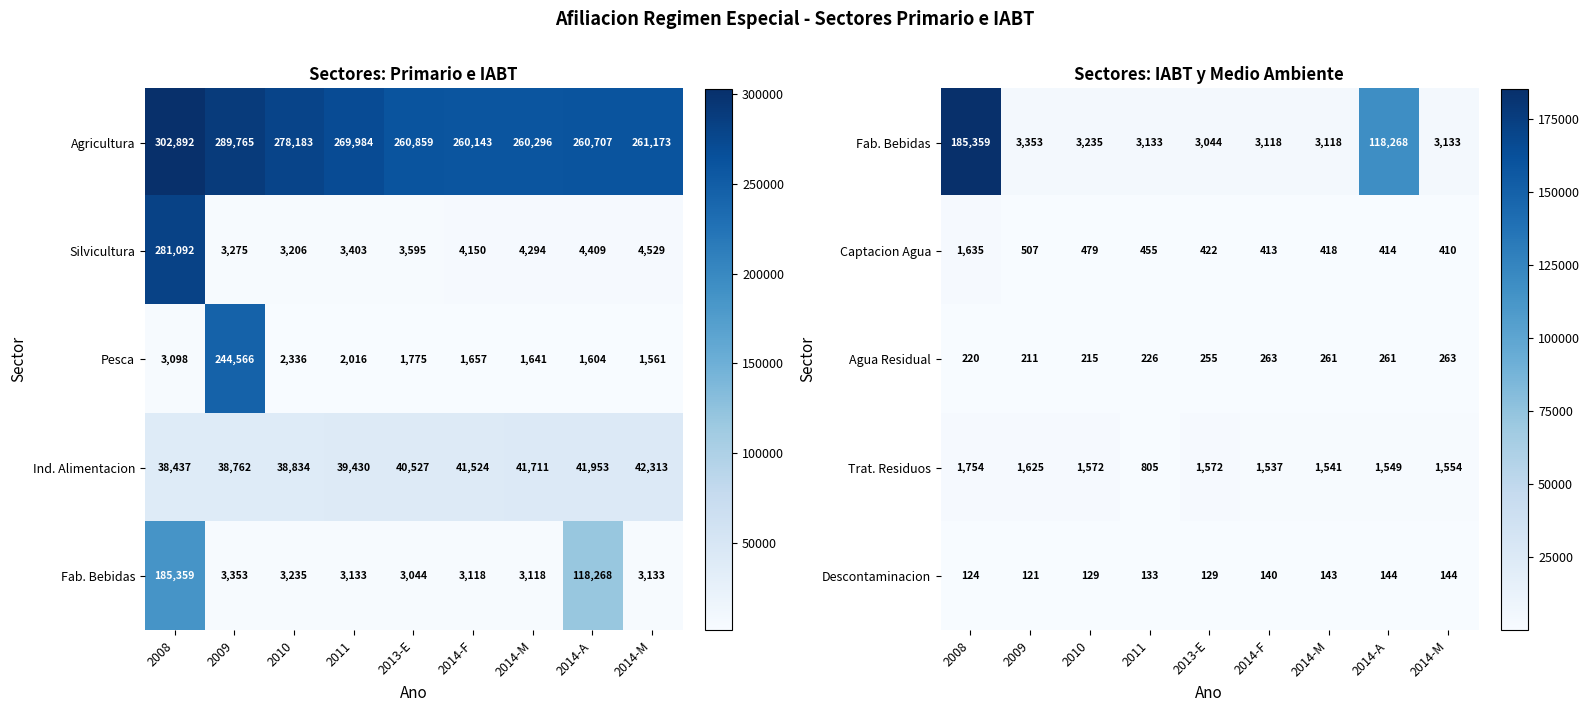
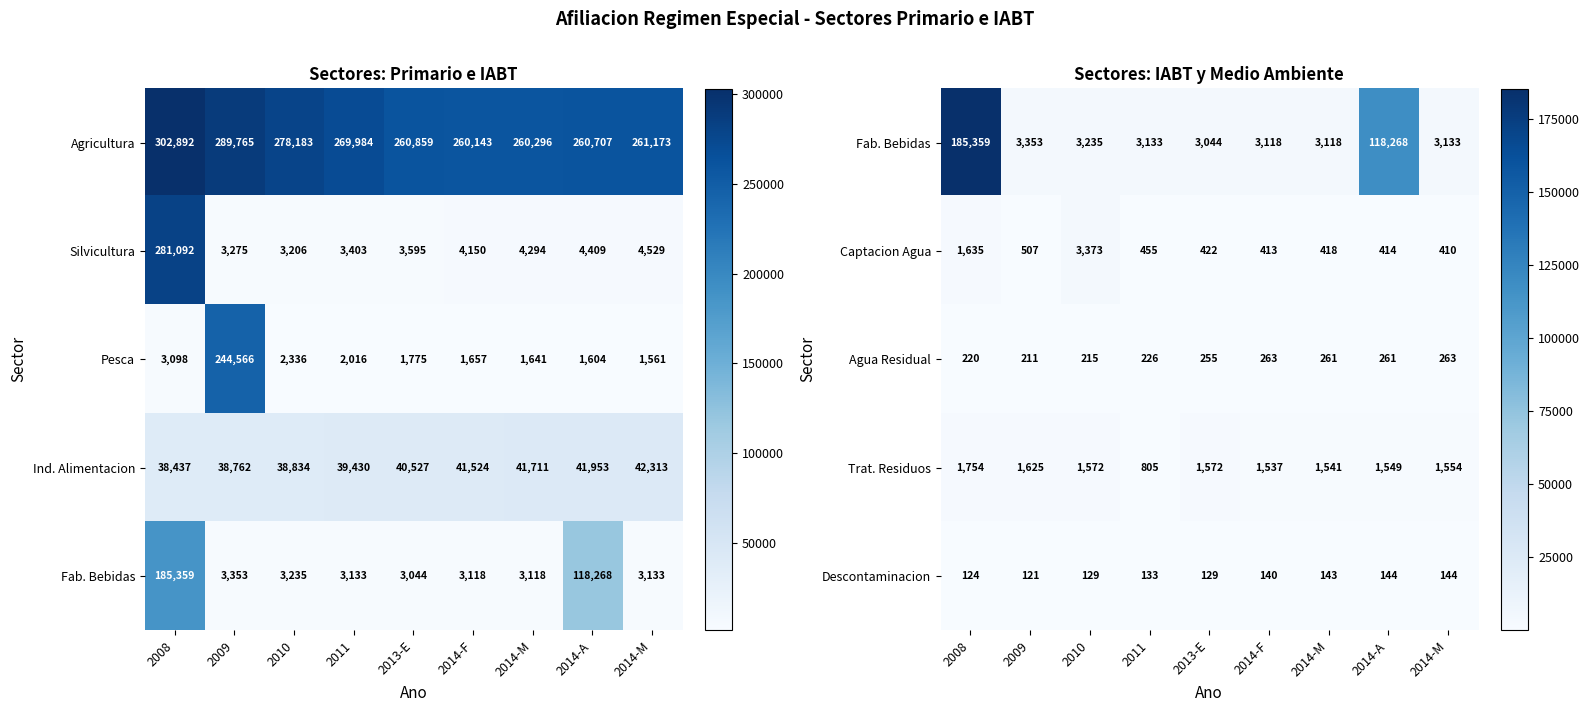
  {
    "Sectores: Primario e IABT": {
      "Agricultura": {
        "2008": "302,892",
        "2009": "289,765",
        "2010": "278,183",
        "2011": "269,984",
        "2013-E": "260,859",
        "2014-F": "260,143",
        "2014-A": "260,707"
      },
      "Silvicultura": {
        "2008": "281,092",
        "2009": "3,275",
        "2010": "3,206",
        "2011": "3,403",
        "2013-E": "3,595",
        "2014-F": "4,150",
        "2014-A": "4,409"
      },
      "Pesca": {
        "2008": "3,098",
        "2009": "244,566",
        "2010": "2,336",
        "2011": "2,016",
        "2013-E": "1,775",
        "2014-F": "1,657",
        "2014-A": "1,604"
      },
      "Ind. Alimentacion": {
        "2008": "38,437",
        "2009": "38,762",
        "2010": "38,834",
        "2011": "39,430",
        "2013-E": "40,527",
        "2014-F": "41,524",
        "2014-A": "41,953"
      },
      "Fab. Bebidas": {
        "2008": "185,359",
        "2009": "3,353",
        "2010": "3,235",
        "2011": "3,133",
        "2013-E": "3,044",
        "2014-F": "3,118",
        "2014-A": "118,268"
      }
    },
    "Sectores: IABT y Medio Ambiente": {
      "Fab. Bebidas": {
        "2008": "185,359",
        "2009": "3,353",
        "2010": "3,235",
        "2011": "3,133",
        "2013-E": "3,044",
        "2014-F": "3,118",
        "2014-A": "118,268"
      },
      "Captacion Agua": {
        "2008": "1,635",
        "2009": "507",
-       "2010": "479",
+       "2010": "3,373",
        "2011": "455",
        "2013-E": "422",
        "2014-F": "413",
        "2014-A": "414"
      },
      "Agua Residual": {
        "2008": "220",
        "2009": "211",
        "2010": "215",
        "2011": "226",
        "2013-E": "255",
        "2014-F": "263",
        "2014-A": "261"
      },
      "Trat. Residuos": {
        "2008": "1,754",
        "2009": "1,625",
        "2010": "1,572",
        "2011": "805",
        "2013-E": "1,572",
        "2014-F": "1,537",
        "2014-A": "1,549"
      },
      "Descontaminacion": {
        "2008": "124",
        "2009": "121",
        "2010": "129",
        "2011": "133",
        "2013-E": "129",
        "2014-F": "140",
        "2014-A": "144"
      }
    }
  }
